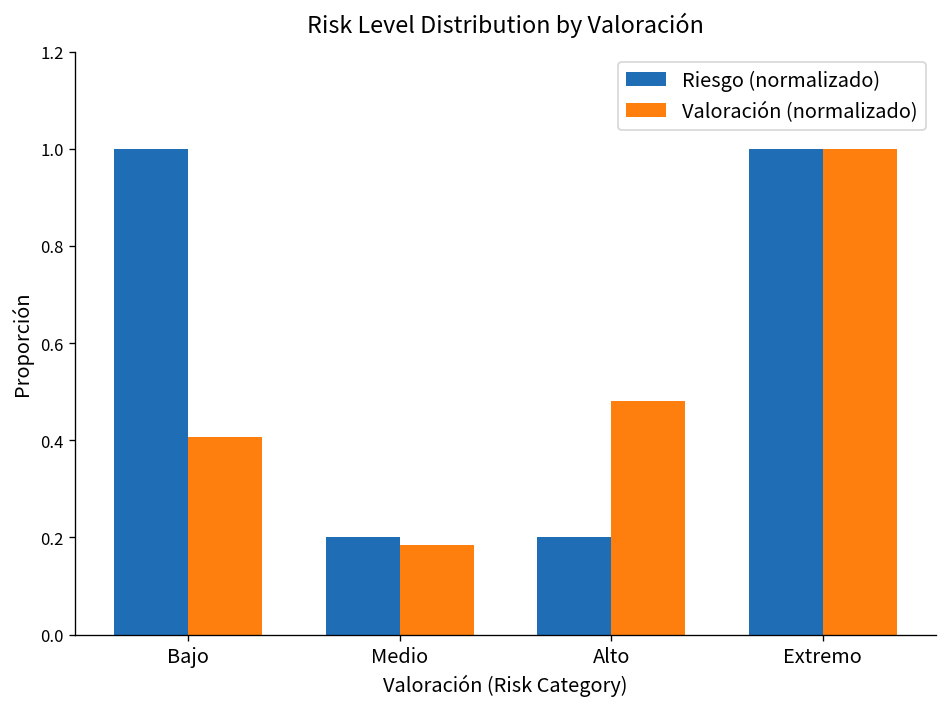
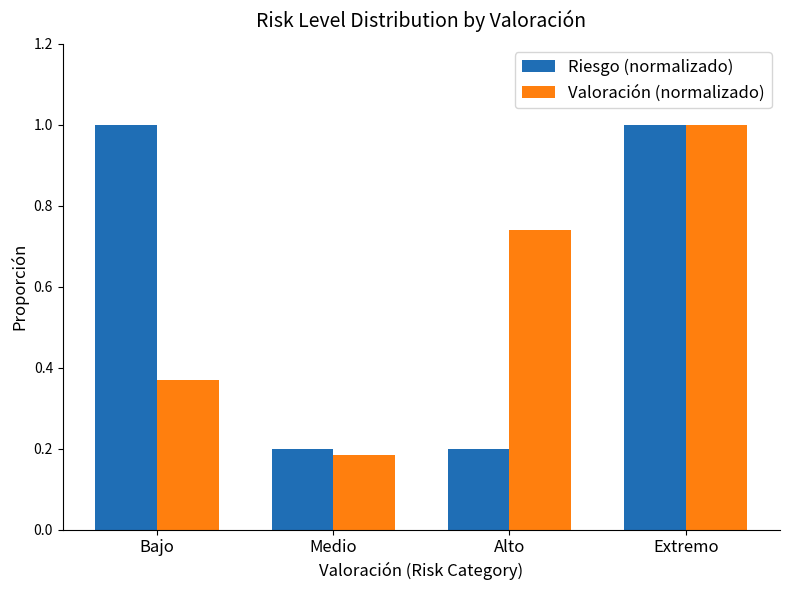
  {
    "Riesgo (normalizado)": {
      "Bajo": 1.00,
      "Medio": 0.20,
      "Alto": 0.20,
      "Extremo": 1.00
    },
    "Valoración (normalizado)": {
-     "Bajo": 0.41,
+     "Bajo": 0.37,
      "Medio": 0.19,
-     "Alto": 0.48,
+     "Alto": 0.74,
      "Extremo": 1.00
    }
  }
